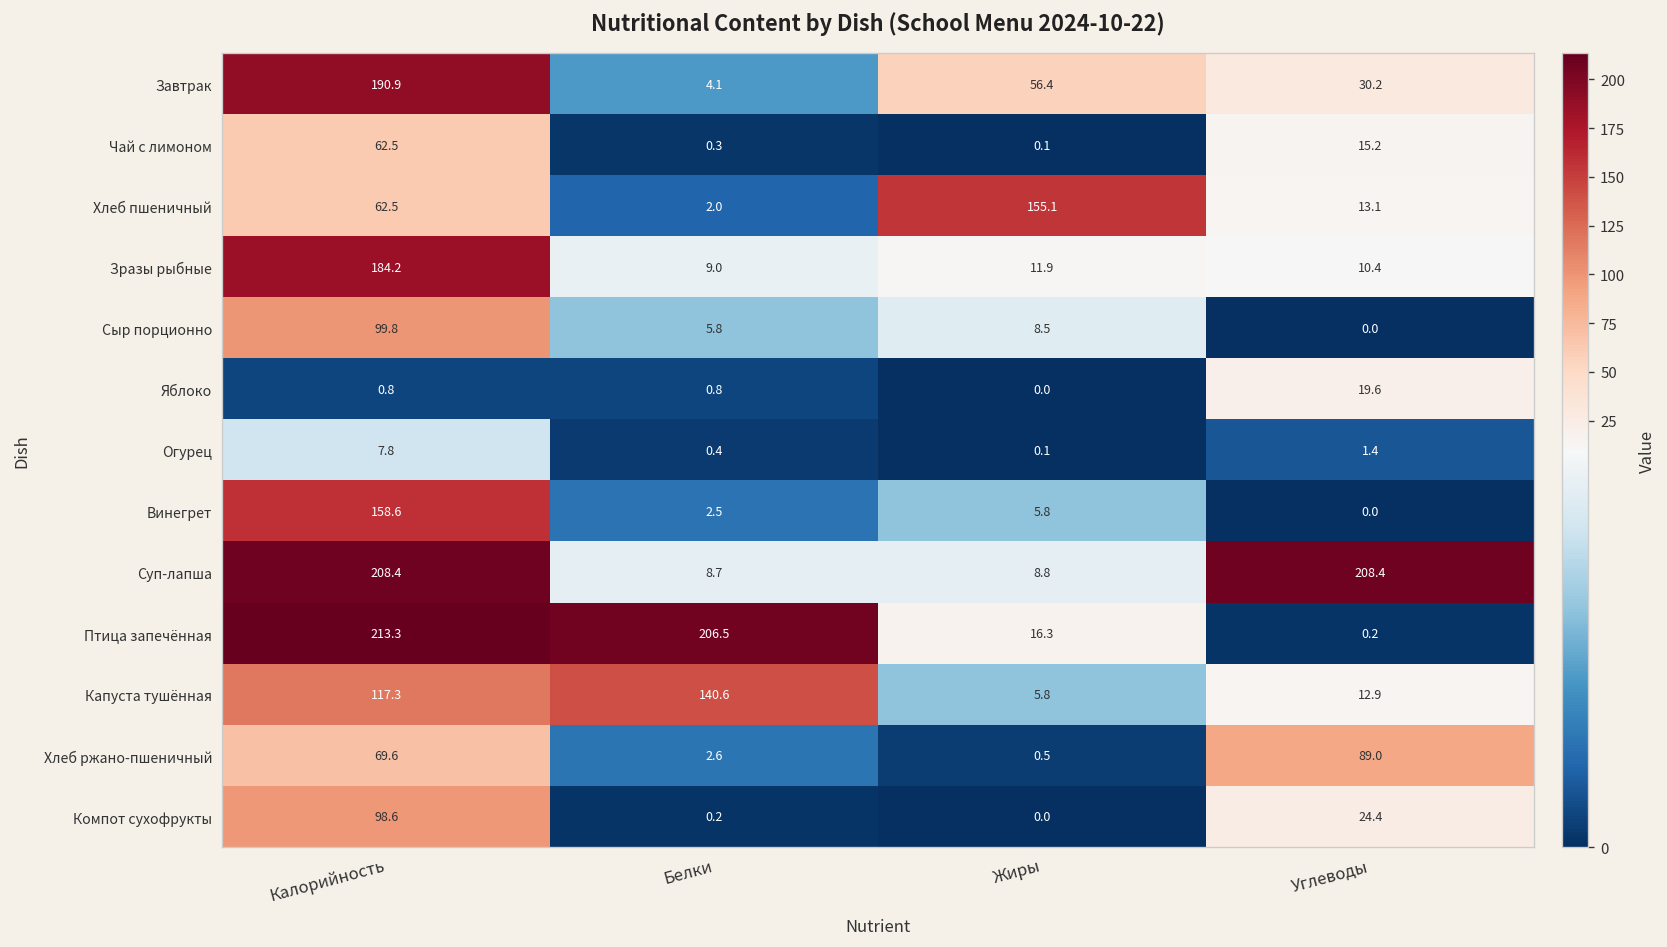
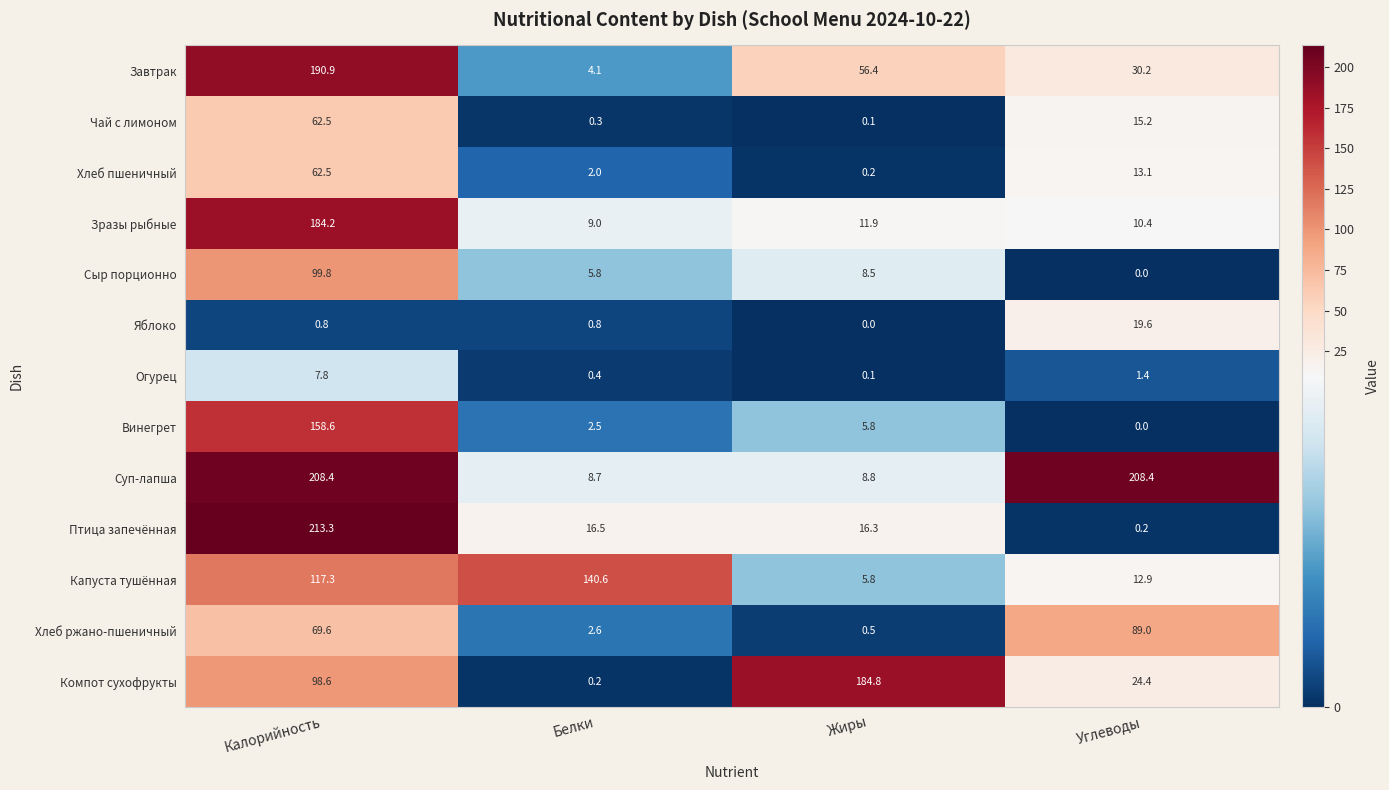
  {
    "Завтрак": {
      "Калорийность": 190.9,
      "Белки": 4.1,
      "Жиры": 56.4,
      "Углеводы": 30.2
    },
    "Чай с лимоном": {
      "Калорийность": 62.5,
      "Белки": 0.3,
      "Жиры": 0.1,
      "Углеводы": 15.2
    },
    "Хлеб пшеничный": {
      "Калорийность": 62.5,
      "Белки": 2.0,
-     "Жиры": 155.1,
+     "Жиры": 0.2,
      "Углеводы": 13.1
    },
    "Зразы рыбные": {
      "Калорийность": 184.2,
      "Белки": 9.0,
      "Жиры": 11.9,
      "Углеводы": 10.4
    },
    "Сыр порционно": {
      "Калорийность": 99.8,
      "Белки": 5.8,
      "Жиры": 8.5,
      "Углеводы": 0.0
    },
    "Яблоко": {
      "Калорийность": 0.8,
      "Белки": 0.8,
      "Жиры": 0.0,
      "Углеводы": 19.6
    },
    "Огурец": {
      "Калорийность": 7.8,
      "Белки": 0.4,
      "Жиры": 0.1,
      "Углеводы": 1.4
    },
    "Винегрет": {
      "Калорийность": 158.6,
      "Белки": 2.5,
      "Жиры": 5.8,
      "Углеводы": 0.0
    },
    "Суп-лапша": {
      "Калорийность": 208.4,
      "Белки": 8.7,
      "Жиры": 8.8,
      "Углеводы": 208.4
    },
    "Птица запечённая": {
      "Калорийность": 213.3,
-     "Белки": 206.5,
+     "Белки": 16.5,
      "Жиры": 16.3,
      "Углеводы": 0.2
    },
    "Капуста тушённая": {
      "Калорийность": 117.3,
      "Белки": 140.6,
      "Жиры": 5.8,
      "Углеводы": 12.9
    },
    "Хлеб ржано-пшеничный": {
      "Калорийность": 69.6,
      "Белки": 2.6,
      "Жиры": 0.5,
      "Углеводы": 89.0
    },
    "Компот сухофрукты": {
      "Калорийность": 98.6,
      "Белки": 0.2,
-     "Жиры": 0.0,
+     "Жиры": 184.8,
      "Углеводы": 24.4
    }
  }
